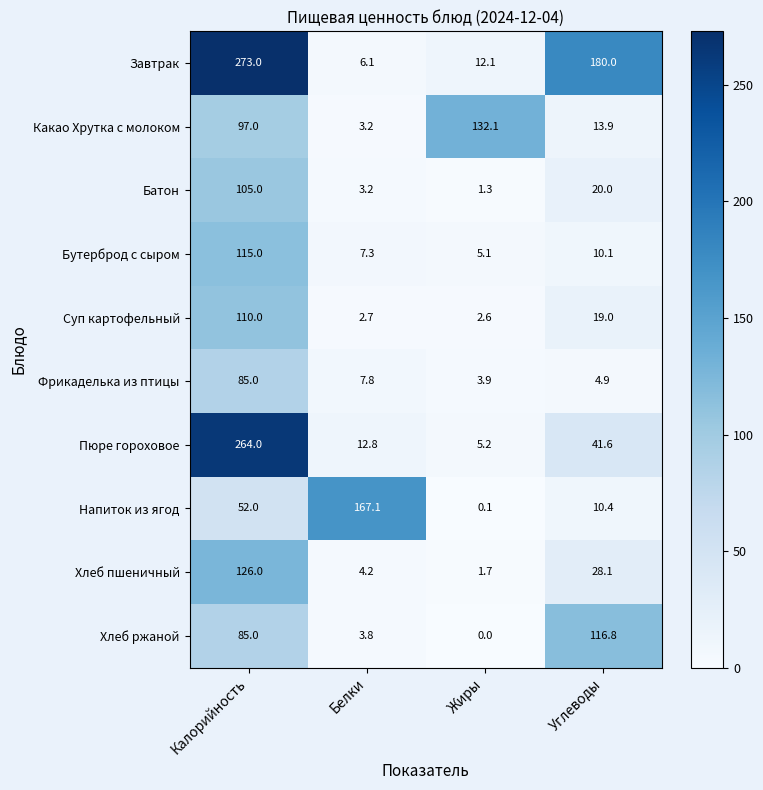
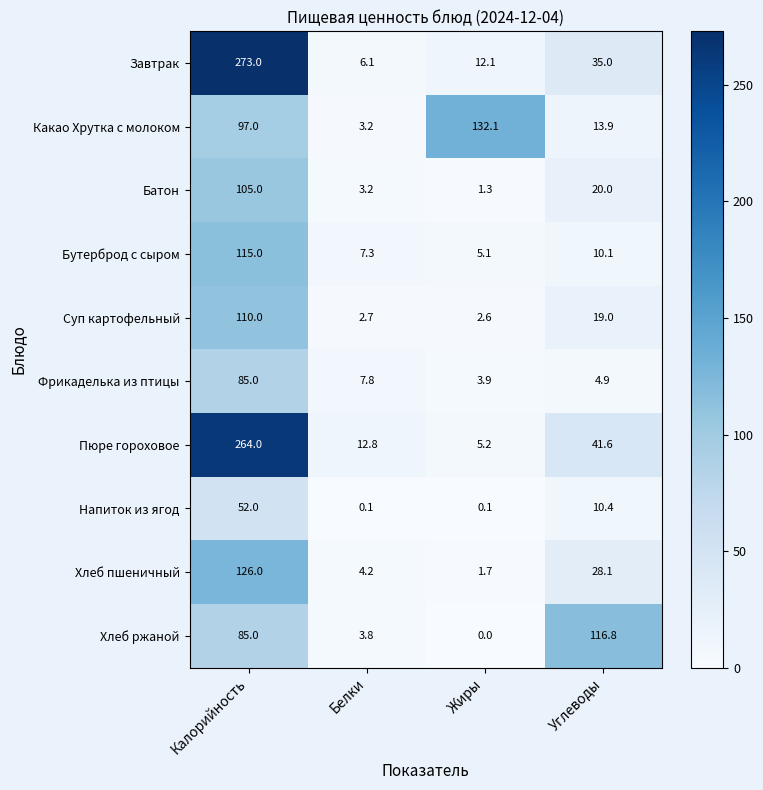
  {
    "Завтрак": {
      "Калорийность": 273.0,
      "Белки": 6.1,
      "Жиры": 12.1,
-     "Углеводы": 180.0
+     "Углеводы": 35.0
    },
    "Какао Хрутка с молоком": {
      "Калорийность": 97.0,
      "Белки": 3.2,
      "Жиры": 132.1,
      "Углеводы": 13.9
    },
    "Батон": {
      "Калорийность": 105.0,
      "Белки": 3.2,
      "Жиры": 1.3,
      "Углеводы": 20.0
    },
    "Бутерброд с сыром": {
      "Калорийность": 115.0,
      "Белки": 7.3,
      "Жиры": 5.1,
      "Углеводы": 10.1
    },
    "Суп картофельный": {
      "Калорийность": 110.0,
      "Белки": 2.7,
      "Жиры": 2.6,
      "Углеводы": 19.0
    },
    "Фрикаделька из птицы": {
      "Калорийность": 85.0,
      "Белки": 7.8,
      "Жиры": 3.9,
      "Углеводы": 4.9
    },
    "Пюре гороховое": {
      "Калорийность": 264.0,
      "Белки": 12.8,
      "Жиры": 5.2,
      "Углеводы": 41.6
    },
    "Напиток из ягод": {
      "Калорийность": 52.0,
-     "Белки": 167.1,
+     "Белки": 0.1,
      "Жиры": 0.1,
      "Углеводы": 10.4
    },
    "Хлеб пшеничный": {
      "Калорийность": 126.0,
      "Белки": 4.2,
      "Жиры": 1.7,
      "Углеводы": 28.1
    },
    "Хлеб ржаной": {
      "Калорийность": 85.0,
      "Белки": 3.8,
      "Жиры": 0.0,
      "Углеводы": 116.8
    }
  }
